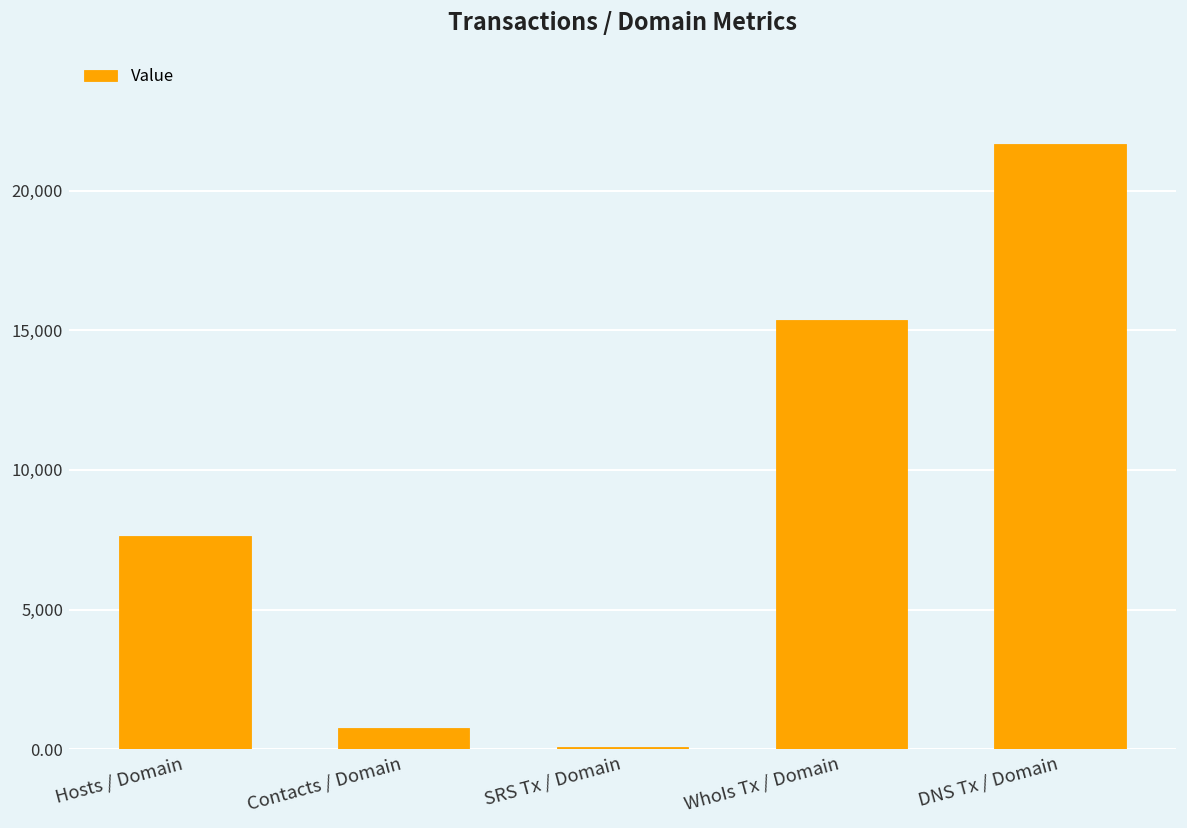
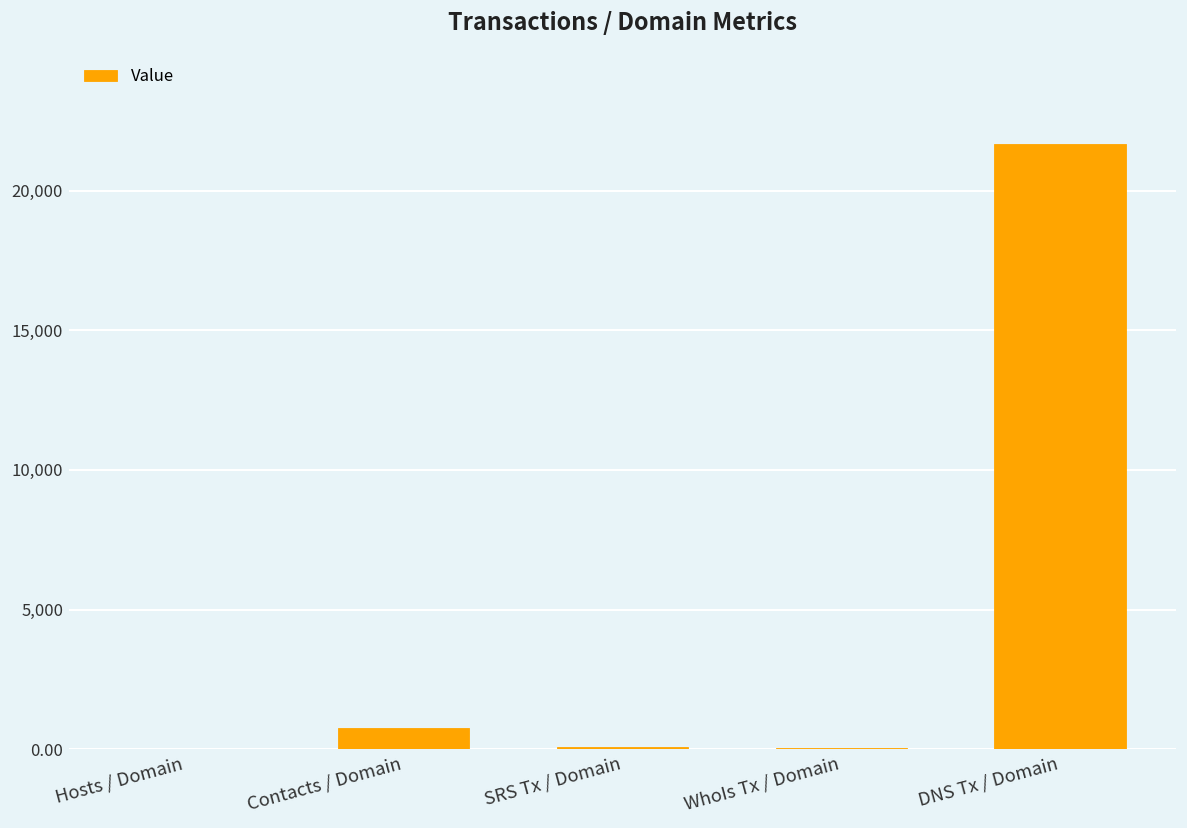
  {
-   "Hosts / Domain": "7,600",
+   "Hosts / Domain": "0",
    "Contacts / Domain": "800",
-   "WhoIs Tx / Domain": "15,400",
+   "WhoIs Tx / Domain": "0",
    "DNS Tx / Domain": "21,700"
  }
